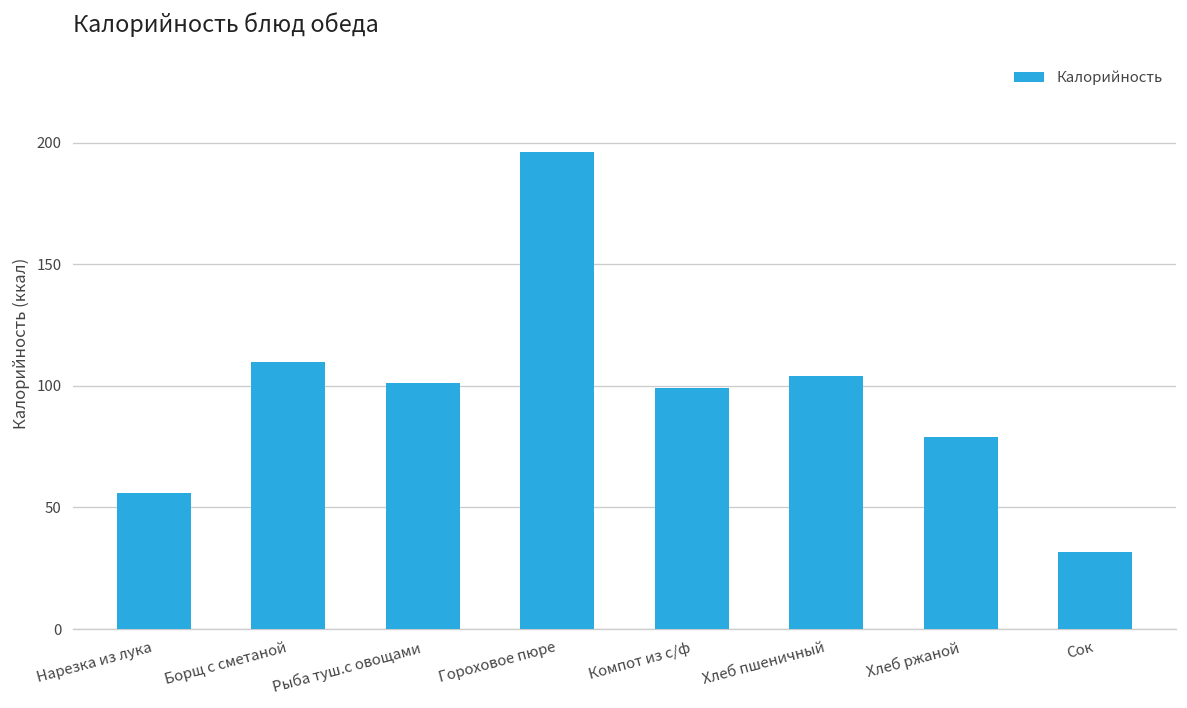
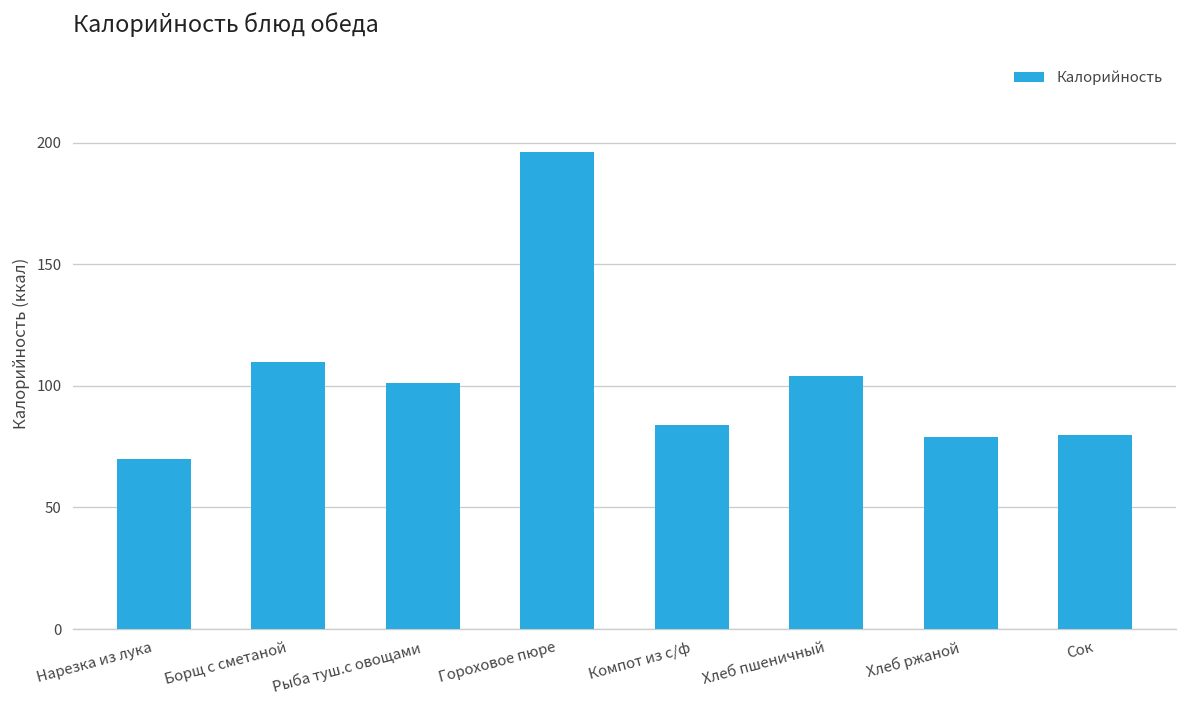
  {
-   "Нарезка из лука": 56,
+   "Нарезка из лука": 70,
    "Борщ с сметаной": 110,
    "Рыба туш.с овощами": 101,
    "Гороховое пюре": 196,
-   "Компот из с/ф": 99,
+   "Компот из с/ф": 84,
    "Хлеб пшеничный": 104,
    "Хлеб ржаной": 79,
-   "Сок": 32
+   "Сок": 80
  }
